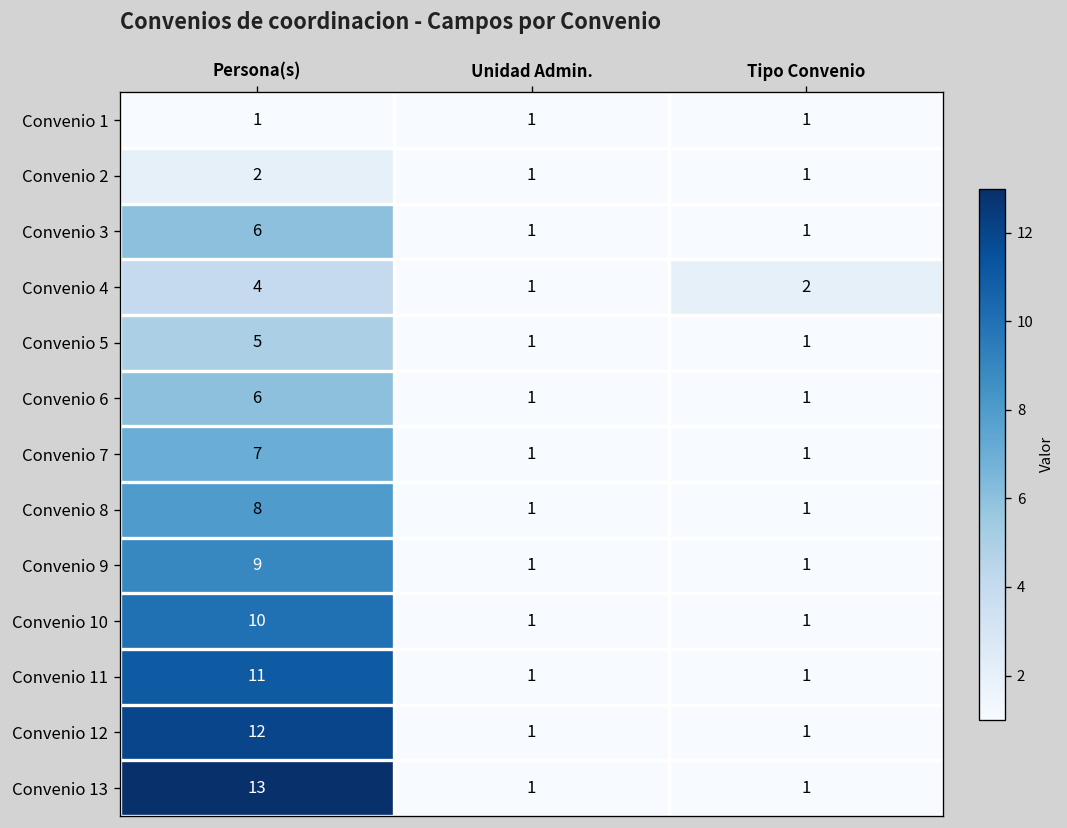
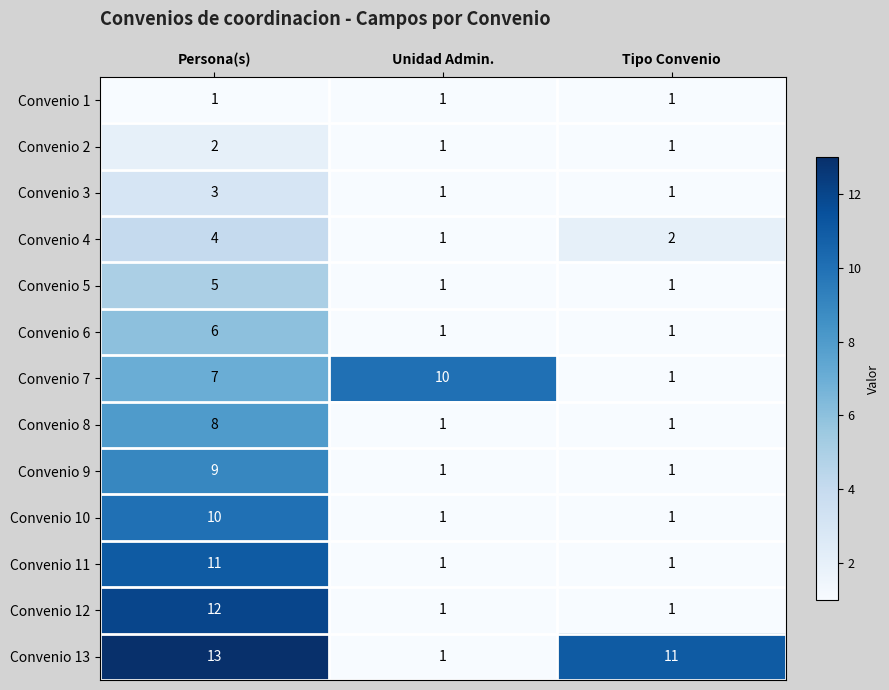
  {
    "Convenio 1": {
      "Persona(s)": 1,
      "Unidad Admin.": 1,
      "Tipo Convenio": 1
    },
    "Convenio 2": {
      "Persona(s)": 2,
      "Unidad Admin.": 1,
      "Tipo Convenio": 1
    },
    "Convenio 3": {
-     "Persona(s)": 6,
+     "Persona(s)": 3,
      "Unidad Admin.": 1,
      "Tipo Convenio": 1
    },
    "Convenio 4": {
      "Persona(s)": 4,
      "Unidad Admin.": 1,
      "Tipo Convenio": 2
    },
    "Convenio 5": {
      "Persona(s)": 5,
      "Unidad Admin.": 1,
      "Tipo Convenio": 1
    },
    "Convenio 6": {
      "Persona(s)": 6,
      "Unidad Admin.": 1,
      "Tipo Convenio": 1
    },
    "Convenio 7": {
      "Persona(s)": 7,
-     "Unidad Admin.": 1,
+     "Unidad Admin.": 10,
      "Tipo Convenio": 1
    },
    "Convenio 8": {
      "Persona(s)": 8,
      "Unidad Admin.": 1,
      "Tipo Convenio": 1
    },
    "Convenio 9": {
      "Persona(s)": 9,
      "Unidad Admin.": 1,
      "Tipo Convenio": 1
    },
    "Convenio 10": {
      "Persona(s)": 10,
      "Unidad Admin.": 1,
      "Tipo Convenio": 1
    },
    "Convenio 11": {
      "Persona(s)": 11,
      "Unidad Admin.": 1,
      "Tipo Convenio": 1
    },
    "Convenio 12": {
      "Persona(s)": 12,
      "Unidad Admin.": 1,
      "Tipo Convenio": 1
    },
    "Convenio 13": {
      "Persona(s)": 13,
      "Unidad Admin.": 1,
-     "Tipo Convenio": 1
+     "Tipo Convenio": 11
    }
  }
